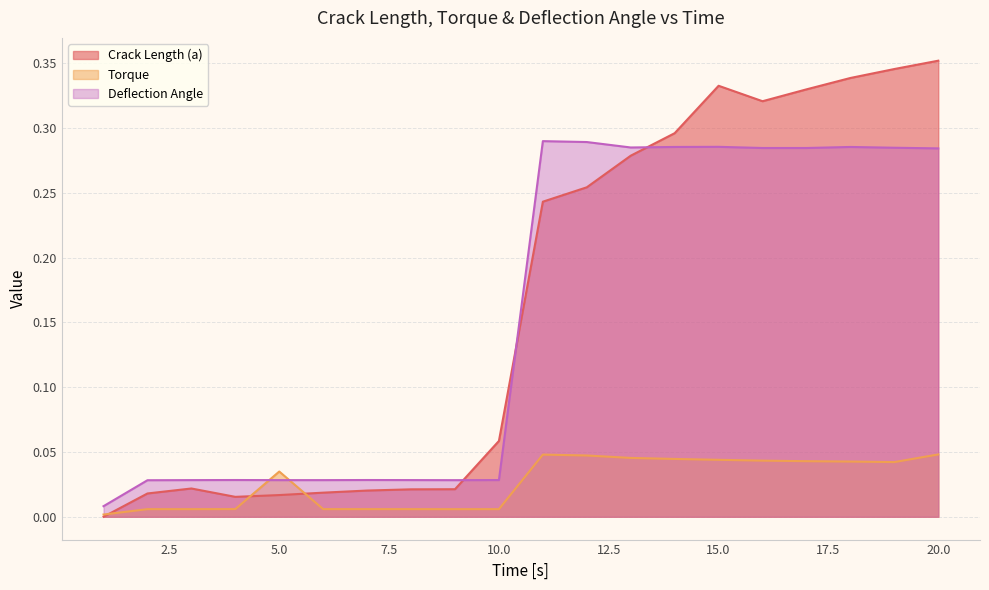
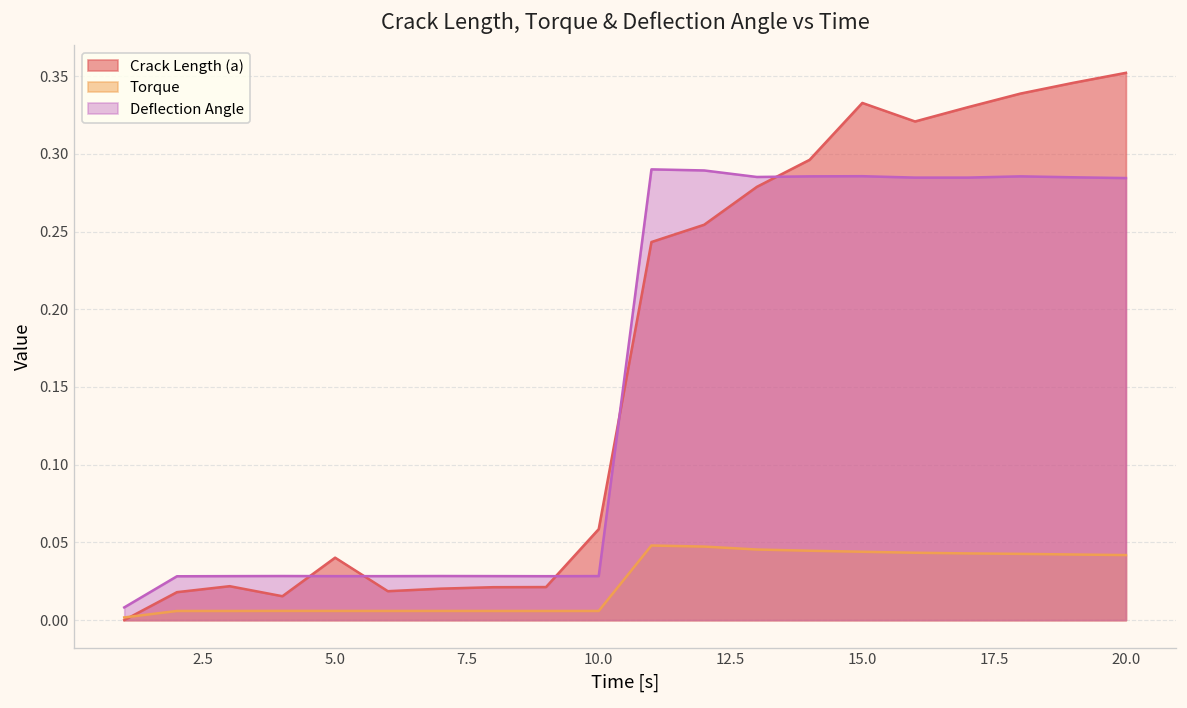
  {
    "Crack Length (a)": {
-     "5.0": 0.017,
+     "5.0": 0.040,
      "10.0": 0.059,
      "15.0": 0.333,
      "20.0": 0.352
    },
    "Torque": {
-     "5.0": 0.035,
+     "5.0": 0.006,
      "10.0": 0.006,
      "15.0": 0.044,
-     "20.0": 0.048
+     "20.0": 0.042
    },
    "Deflection Angle": {
      "5.0": 0.028,
      "10.0": 0.028,
      "15.0": 0.286,
      "20.0": 0.284
    }
  }
